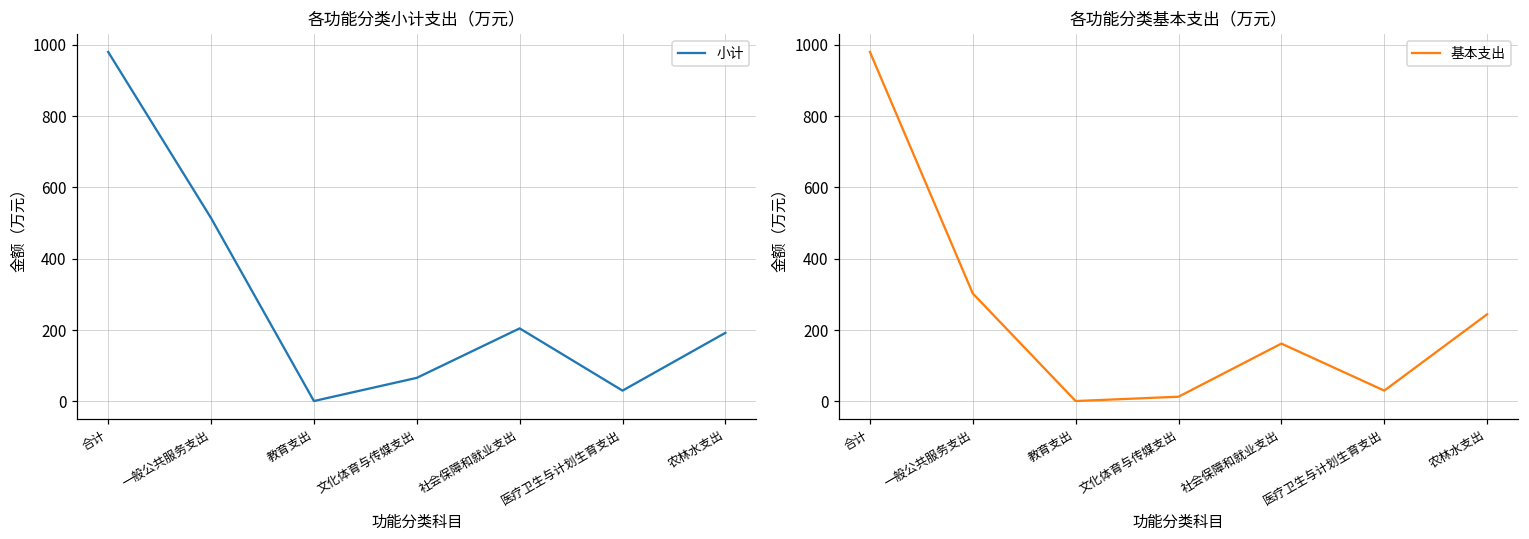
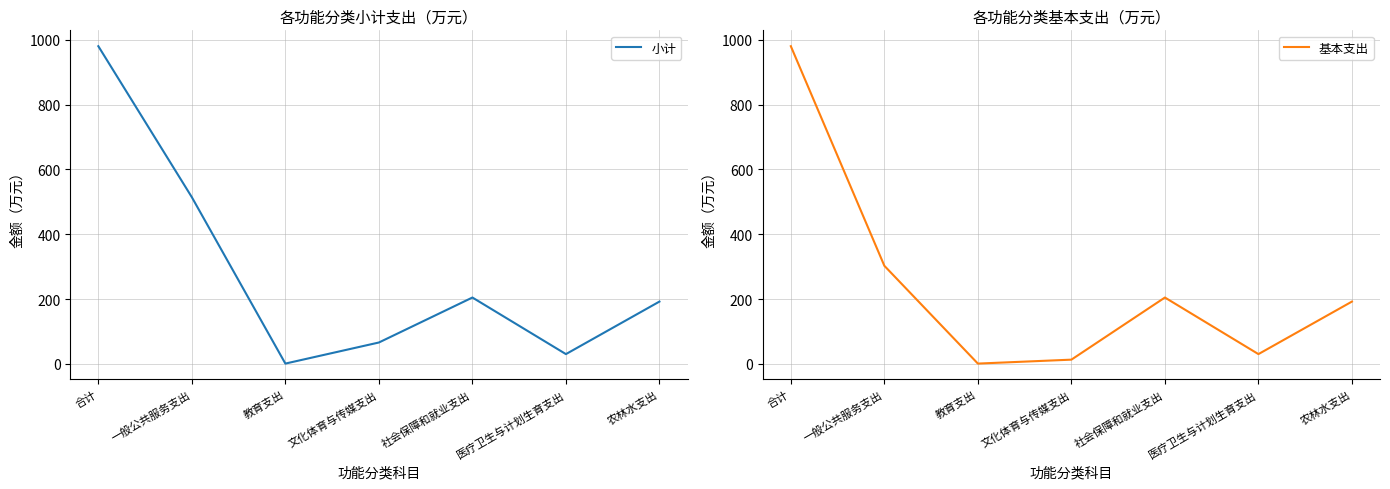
  {
    "各功能分类小计支出（万元）": {
      "合计": 980,
      "一般公共服务支出": 510,
      "教育支出": 0,
      "文化体育与传媒支出": 70,
      "社会保障和就业支出": 200,
      "医疗卫生与计划生育支出": 30,
      "农林水支出": 190
    },
    "各功能分类基本支出（万元）": {
      "合计": 980,
      "一般公共服务支出": 300,
      "教育支出": 0,
      "文化体育与传媒支出": 10,
-     "社会保障和就业支出": 160,
+     "社会保障和就业支出": 200,
      "医疗卫生与计划生育支出": 30,
-     "农林水支出": 240
+     "农林水支出": 190
    }
  }
